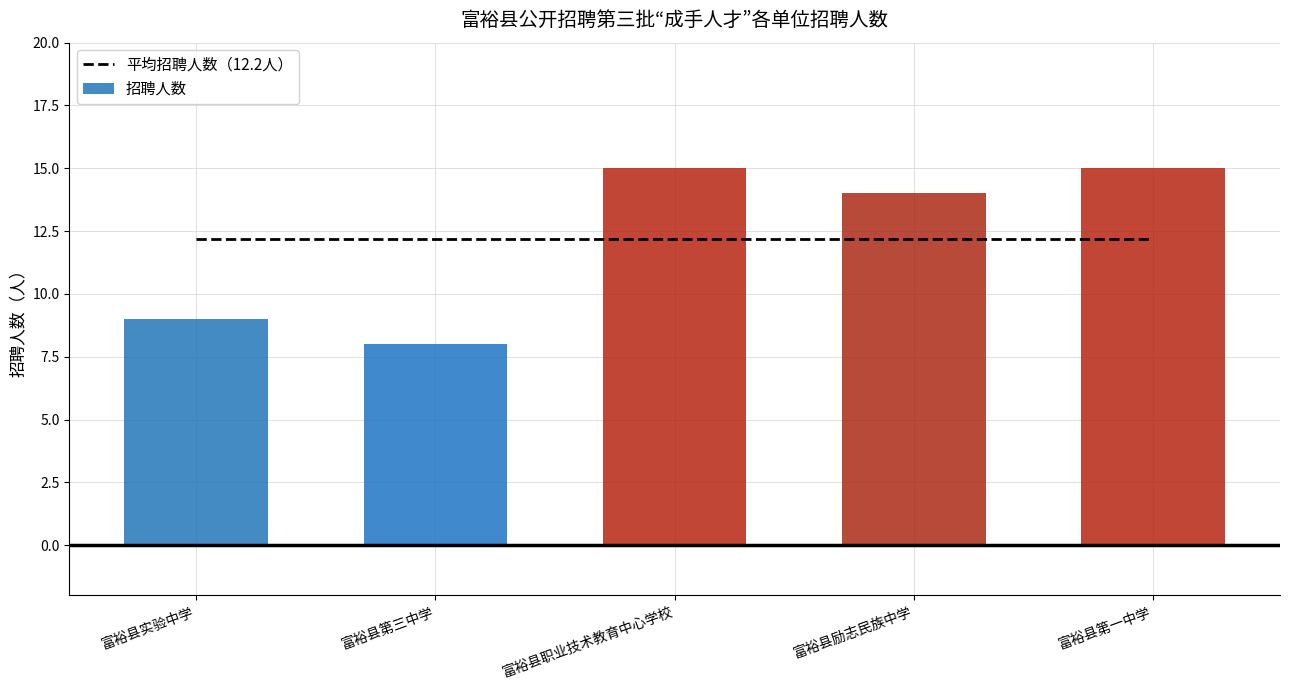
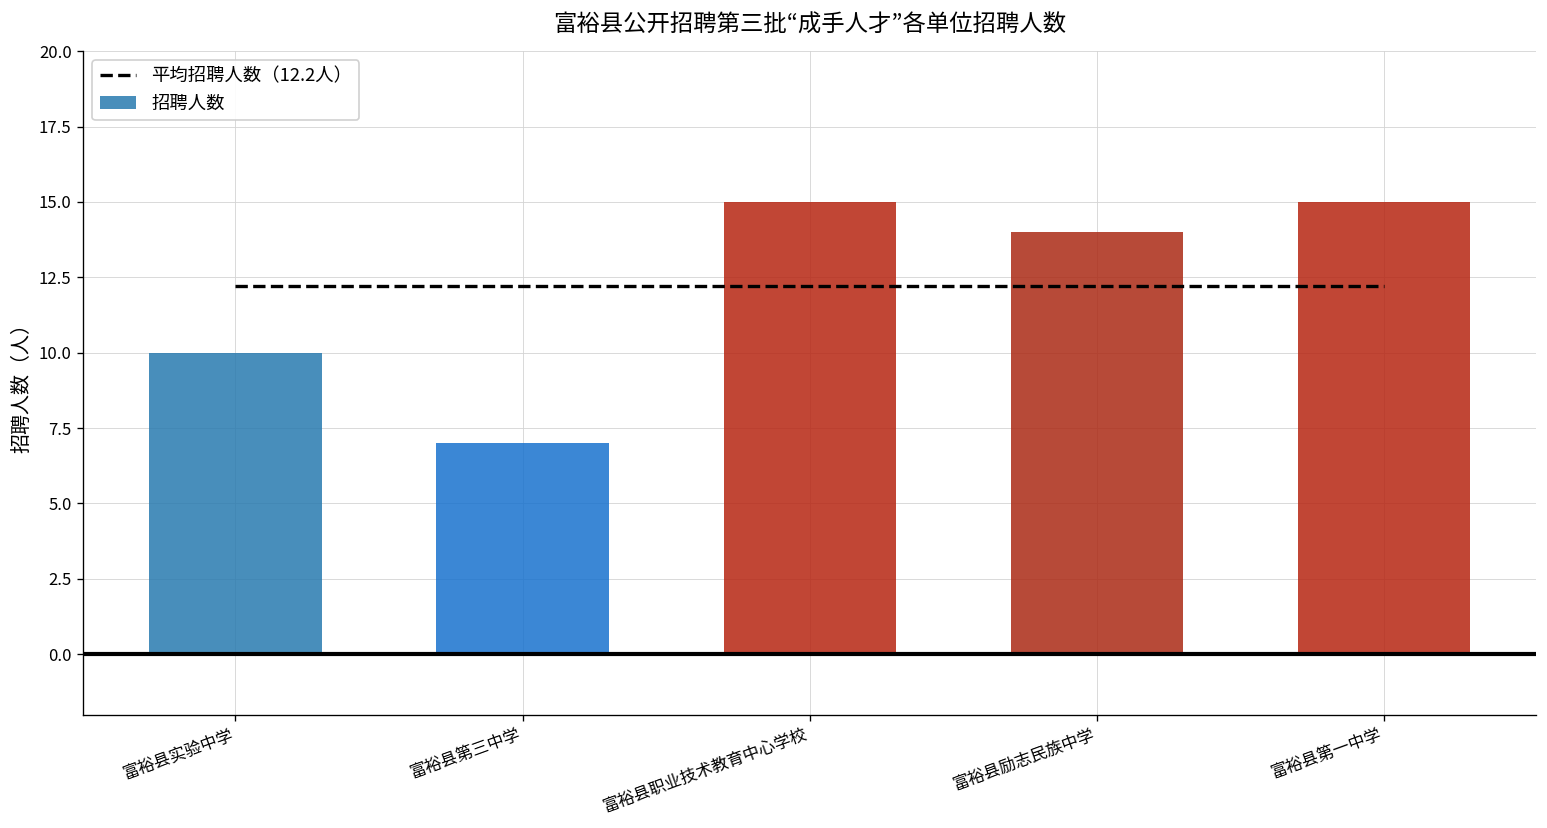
  {
    "招聘人数": {
-     "富裕县实验中学": 9,
-     "富裕县第三中学": 8,
+     "富裕县实验中学": 10,
+     "富裕县第三中学": 7,
      "富裕县职业技术教育中心学校": 15,
      "富裕县励志民族中学": 14,
      "富裕县第一中学": 15
    },
    "平均招聘人数（12.2人）": {
      "富裕县实验中学": 12.2,
      "富裕县第三中学": 12.2,
      "富裕县职业技术教育中心学校": 12.2,
      "富裕县励志民族中学": 12.2,
      "富裕县第一中学": 12.2
    }
  }
